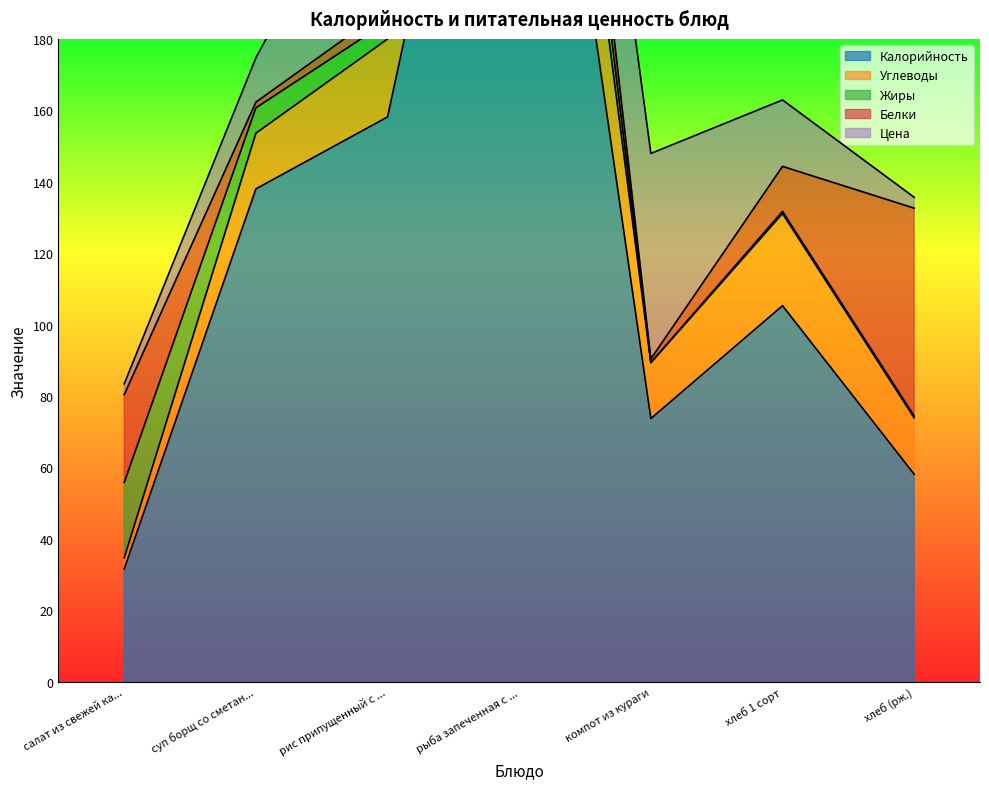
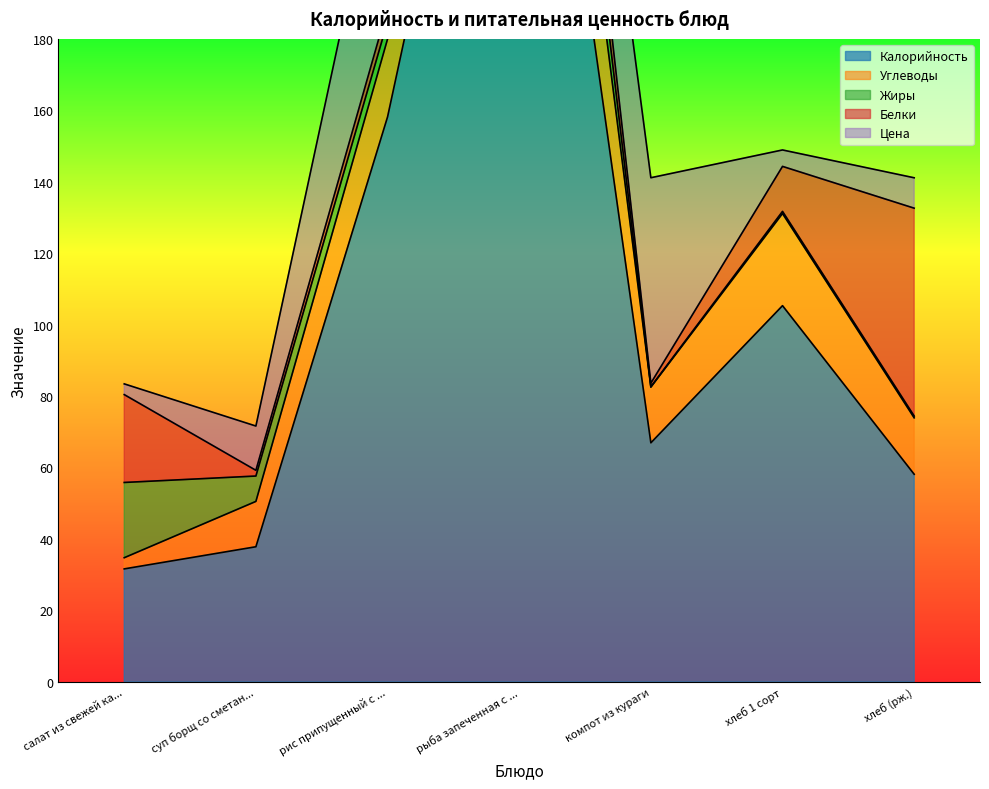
  {
    "Калорийность": {
      "салат из свежей ка...": 32,
-     "суп борщ со сметан...": 138,
+     "суп борщ со сметан...": 38,
      "рис припущенный с ...": 158,
-     "компот из кураги": 74,
+     "компот из кураги": 67,
      "хлеб 1 сорт": 105,
      "хлеб (рж.)": 58
    },
    "Углеводы": {
      "салат из свежей ка...": 3,
-     "суп борщ со сметан...": 16,
+     "суп борщ со сметан...": 13,
      "рис припущенный с ...": 22
    },
    "Жиры": {
      "салат из свежей ка...": 21,
      "суп борщ со сметан...": 7
    },
    "Белки": {
      "салат из свежей ка...": 25,
      "суп борщ со сметан...": 2,
      "компот из кураги": 1,
      "хлеб 1 сорт": 13,
      "хлеб (рж.)": 58
    },
    "Цена": {
      "салат из свежей ка...": 3,
      "суп борщ со сметан...": 12,
      "компот из кураги": 58,
-     "хлеб 1 сорт": 19,
-     "хлеб (рж.)": 3
+     "хлеб 1 сорт": 5,
+     "хлеб (рж.)": 9
    }
  }
